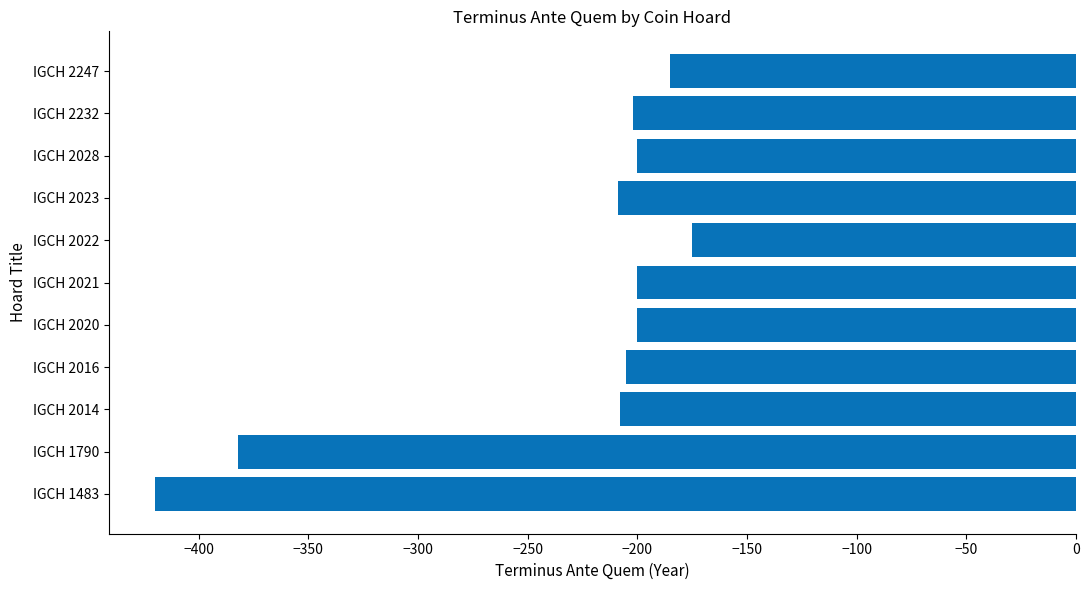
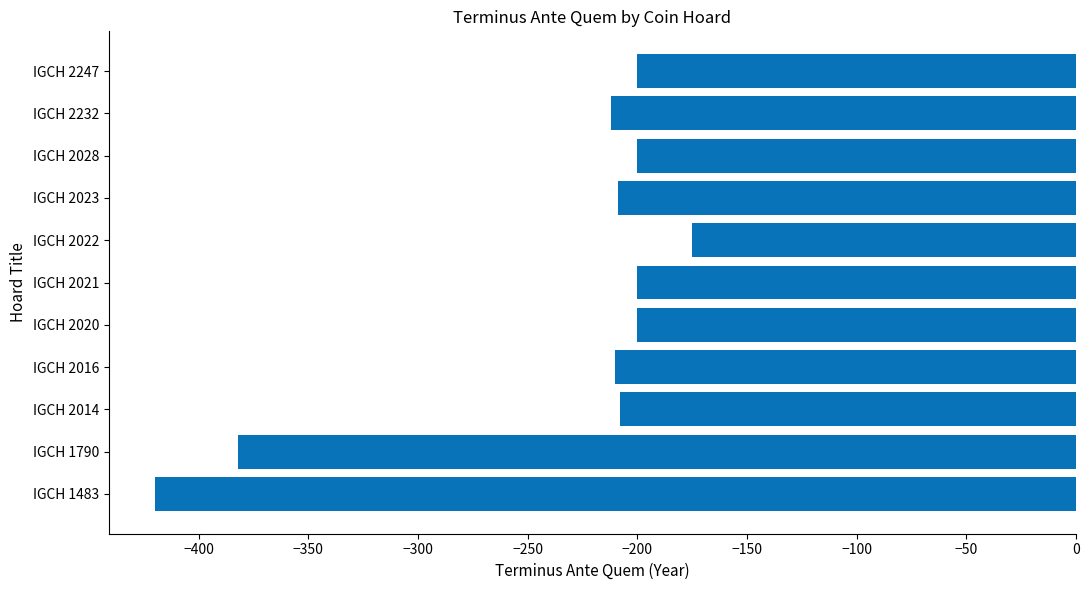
  {
-   "IGCH 2247": -185,
-   "IGCH 2232": -202,
+   "IGCH 2247": -200,
+   "IGCH 2232": -212,
    "IGCH 2028": -200,
    "IGCH 2023": -209,
    "IGCH 2022": -175,
    "IGCH 2021": -200,
    "IGCH 2020": -200,
-   "IGCH 2016": -205,
+   "IGCH 2016": -210,
    "IGCH 2014": -208,
    "IGCH 1790": -382,
    "IGCH 1483": -420
  }
